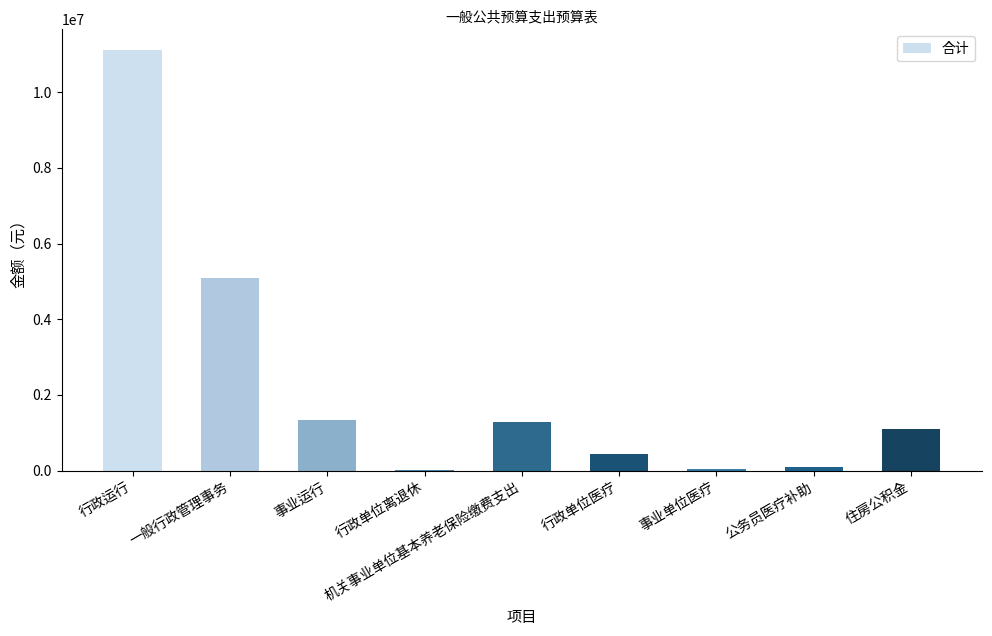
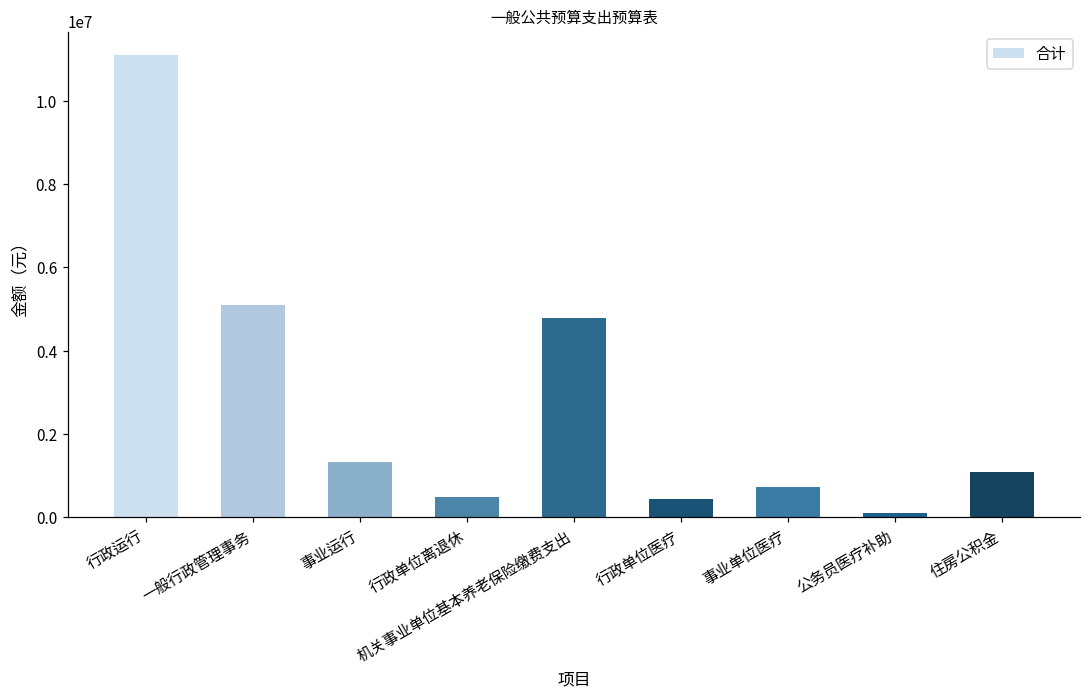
  {
    "行政运行": 11100000,
    "一般行政管理事务": 5100000,
    "事业运行": 1300000,
-   "行政单位离退休": 0,
-   "机关事业单位基本养老保险缴费支出": 1300000,
+   "行政单位离退休": 500000,
+   "机关事业单位基本养老保险缴费支出": 4800000,
    "行政单位医疗": 400000,
-   "事业单位医疗": 0,
+   "事业单位医疗": 700000,
    "公务员医疗补助": 100000,
    "住房公积金": 1100000
  }
